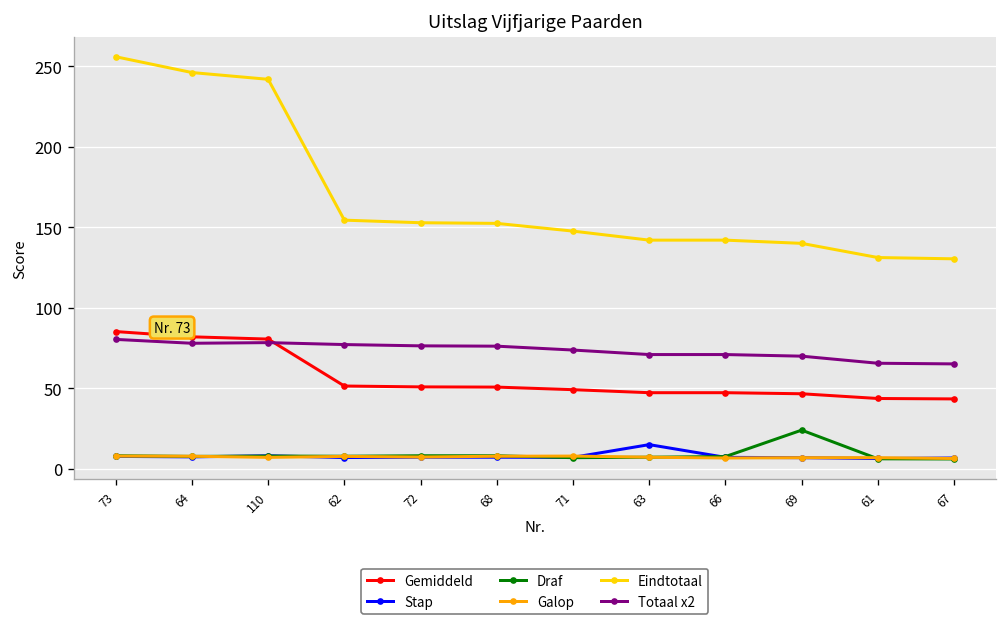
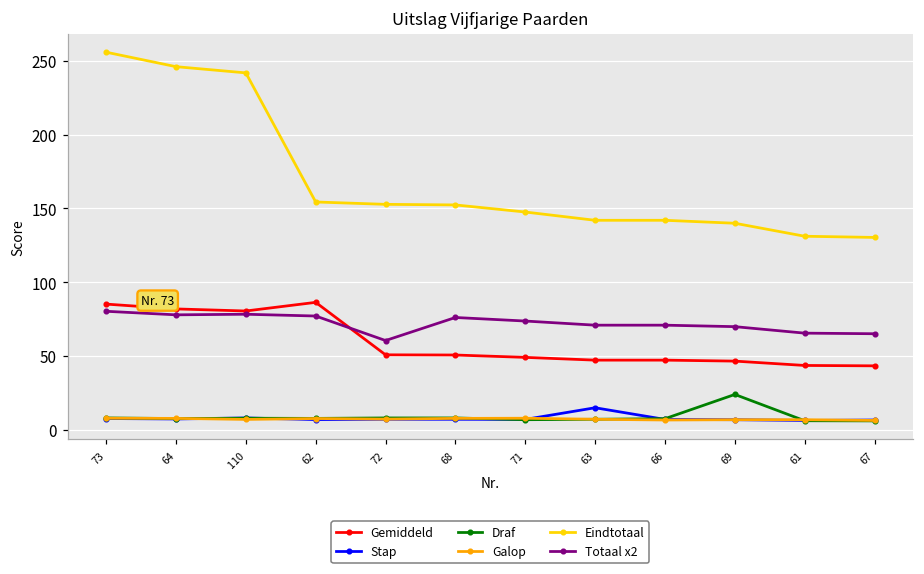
  {
    "Gemiddeld": {
      "73": 85,
      "110": 81,
-     "62": 51,
+     "62": 86,
      "72": 51,
      "68": 51,
      "71": 49,
      "63": 47,
      "66": 47,
      "69": 47,
      "61": 44,
      "67": 43
    },
    "Stap": {
      "63": 15
    },
    "Draf": {
      "69": 24
    },
    "Totaal x2": {
      "73": 80,
      "64": 78,
      "110": 78,
      "62": 77,
-     "72": 76,
+     "72": 61,
      "68": 76,
      "71": 74,
      "63": 71,
      "66": 71,
      "69": 70,
      "61": 66,
      "67": 65
    }
  }
